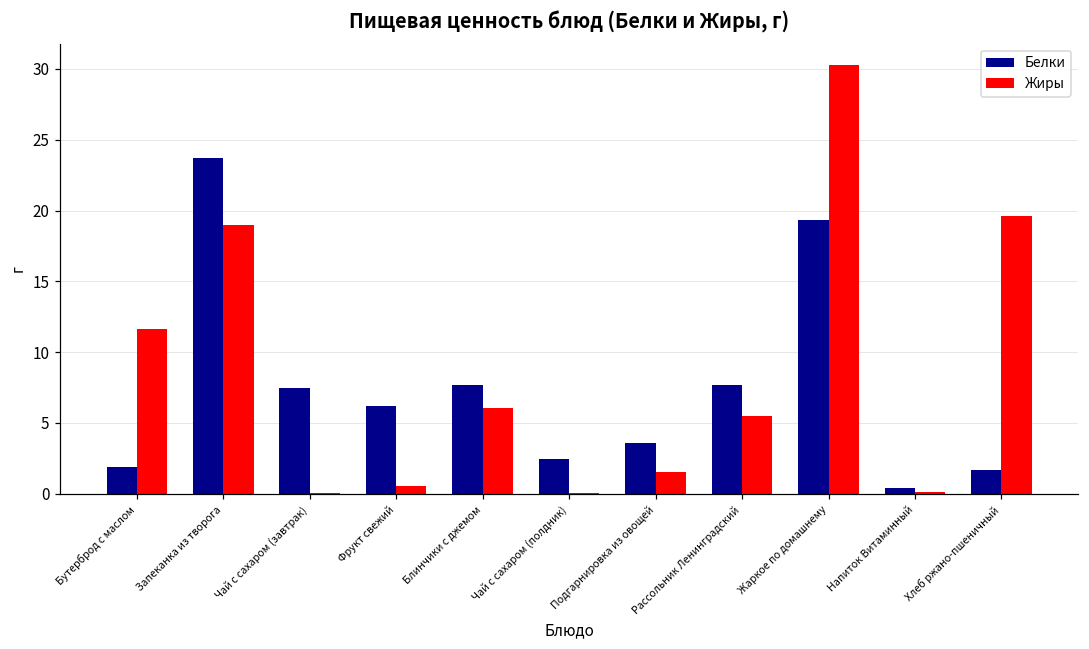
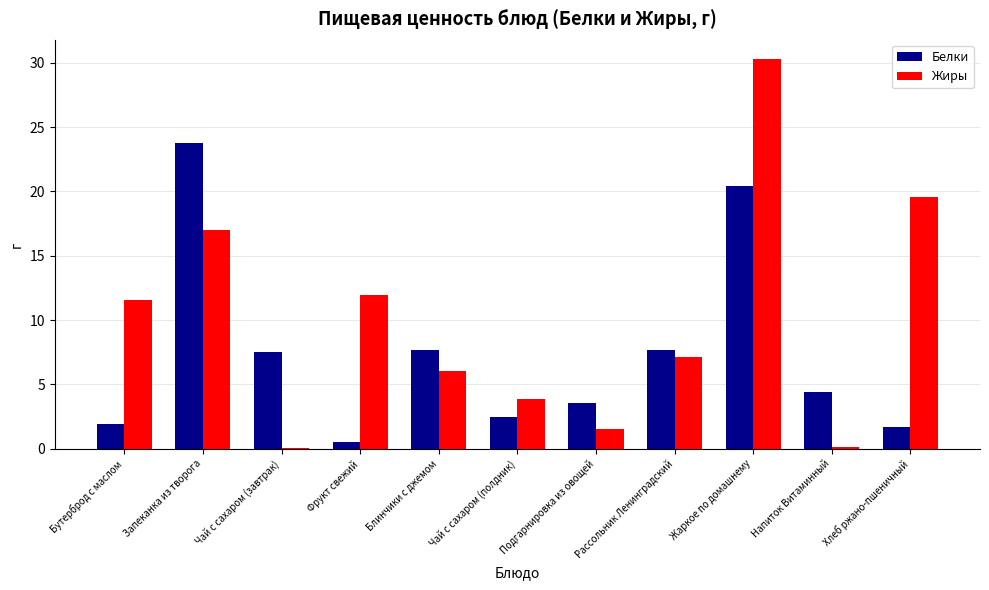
  {
    "Белки": {
      "Бутерброд с маслом": 1.9,
      "Запеканка из творога": 23.7,
      "Чай с сахаром (завтрак)": 7.5,
-     "Фрукт свежий": 6.2,
+     "Фрукт свежий": 0.6,
      "Блинчики с джемом": 7.7,
      "Чай с сахаром (полдник)": 2.5,
      "Подгарнировка из овощей": 3.6,
      "Рассольник Ленинградский": 7.7,
-     "Жаркое по домашнему": 19.3,
-     "Напиток Витаминный": 0.4,
+     "Жаркое по домашнему": 20.4,
+     "Напиток Витаминный": 4.4,
      "Хлеб ржано-пшеничный": 1.7
    },
    "Жиры": {
      "Бутерброд с маслом": 11.6,
-     "Запеканка из творога": 19.0,
-     "Фрукт свежий": 0.6,
+     "Запеканка из творога": 17.0,
+     "Фрукт свежий": 11.9,
      "Блинчики с джемом": 6.0,
-     "Чай с сахаром (полдник)": 0.0,
+     "Чай с сахаром (полдник)": 3.9,
      "Подгарнировка из овощей": 1.5,
-     "Рассольник Ленинградский": 5.5,
+     "Рассольник Ленинградский": 7.1,
      "Жаркое по домашнему": 30.3,
      "Хлеб ржано-пшеничный": 19.6
    }
  }
